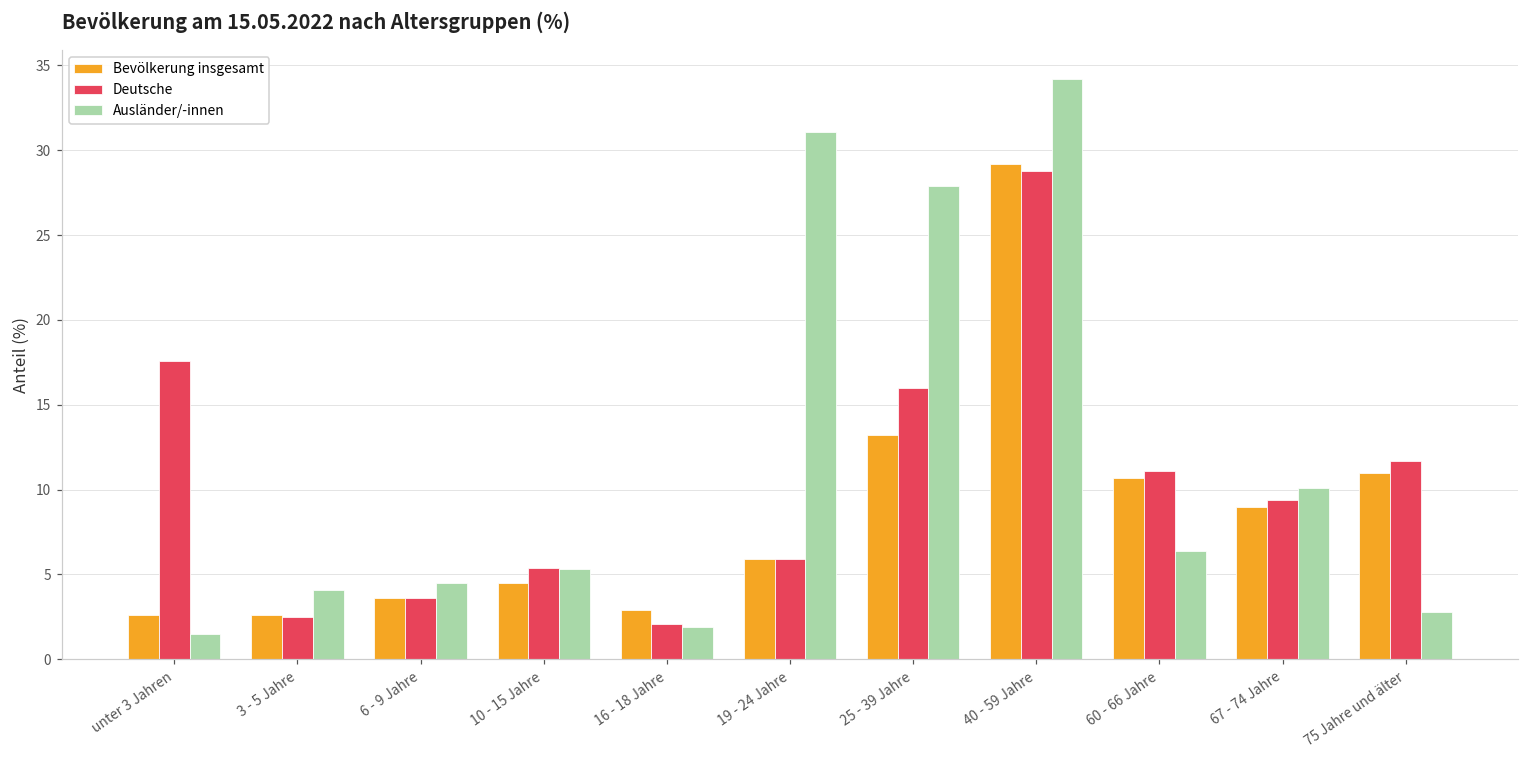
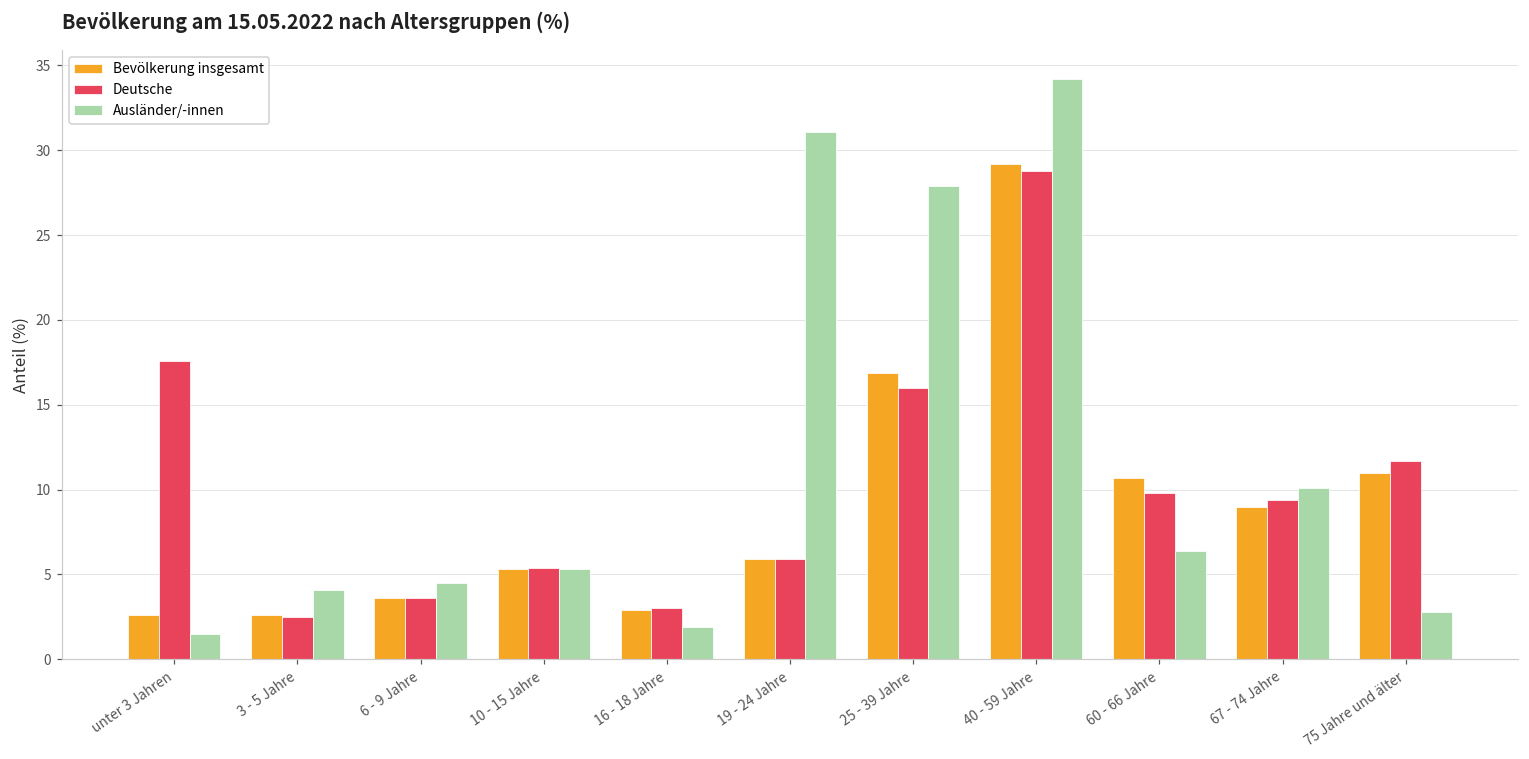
  {
    "Bevölkerung insgesamt": {
      "unter 3 Jahren": 2.6,
      "3 - 5 Jahre": 2.6,
      "6 - 9 Jahre": 3.6,
-     "10 - 15 Jahre": 4.5,
+     "10 - 15 Jahre": 5.3,
      "16 - 18 Jahre": 2.9,
      "19 - 24 Jahre": 5.9,
-     "25 - 39 Jahre": 13.2,
+     "25 - 39 Jahre": 16.9,
      "40 - 59 Jahre": 29.2,
      "60 - 66 Jahre": 10.7,
      "67 - 74 Jahre": 9.0,
      "75 Jahre und älter": 11.0
    },
    "Deutsche": {
      "unter 3 Jahren": 17.6,
      "3 - 5 Jahre": 2.5,
      "6 - 9 Jahre": 3.6,
      "10 - 15 Jahre": 5.4,
-     "16 - 18 Jahre": 2.1,
+     "16 - 18 Jahre": 3.0,
      "19 - 24 Jahre": 5.9,
      "25 - 39 Jahre": 16.0,
      "40 - 59 Jahre": 28.8,
-     "60 - 66 Jahre": 11.1,
+     "60 - 66 Jahre": 9.8,
      "67 - 74 Jahre": 9.4,
      "75 Jahre und älter": 11.7
    },
    "Ausländer/-innen": {
      "unter 3 Jahren": 1.5,
      "3 - 5 Jahre": 4.1,
      "6 - 9 Jahre": 4.5,
      "10 - 15 Jahre": 5.3,
      "16 - 18 Jahre": 1.9,
      "19 - 24 Jahre": 31.1,
      "25 - 39 Jahre": 27.9,
      "40 - 59 Jahre": 34.2,
      "60 - 66 Jahre": 6.4,
      "67 - 74 Jahre": 10.1,
      "75 Jahre und älter": 2.8
    }
  }
